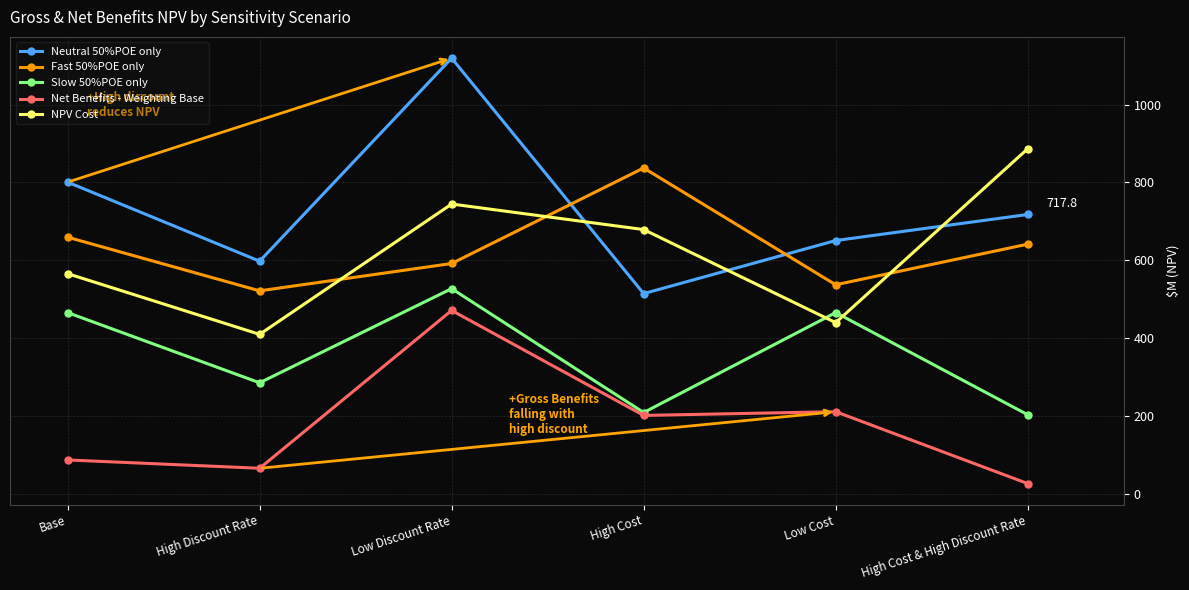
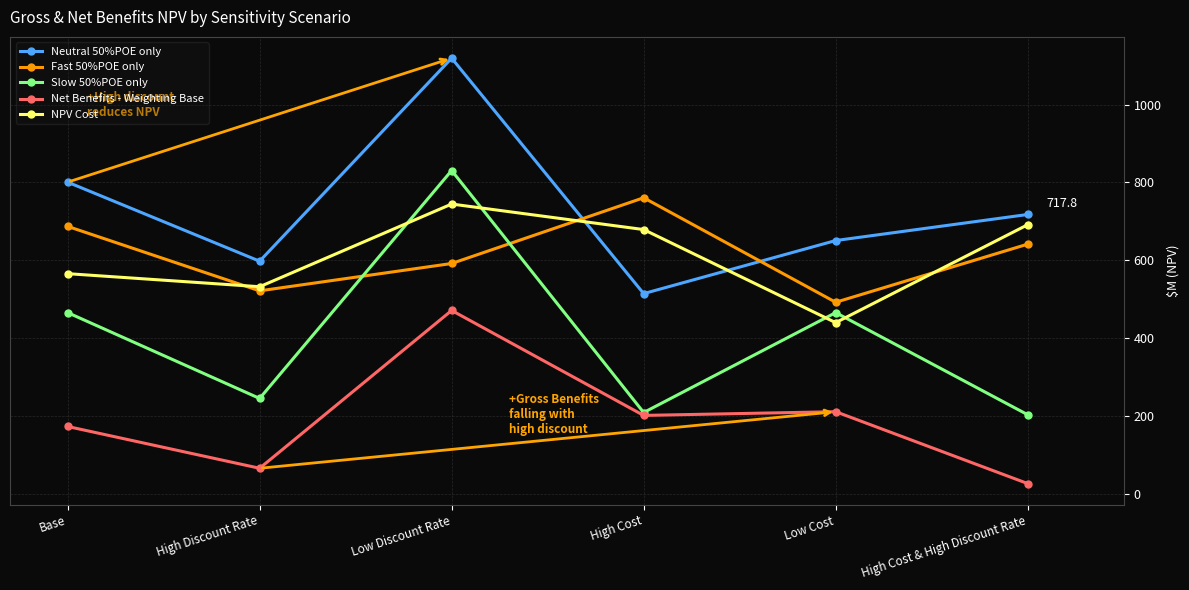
  {
    "Neutral 50%POE only": {
      "Base": 800,
      "High Discount Rate": 600,
      "Low Discount Rate": 1120,
      "High Cost": 510,
      "Low Cost": 650
    },
    "Fast 50%POE only": {
-     "Base": 660,
+     "Base": 690,
      "High Discount Rate": 520,
      "Low Discount Rate": 590,
-     "High Cost": 840,
-     "Low Cost": 540,
+     "High Cost": 760,
+     "Low Cost": 490,
      "High Cost & High Discount Rate": 640
    },
    "Slow 50%POE only": {
      "Base": 470,
-     "High Discount Rate": 290,
-     "Low Discount Rate": 530,
+     "High Discount Rate": 250,
+     "Low Discount Rate": 830,
      "High Cost": 210,
      "Low Cost": 470,
      "High Cost & High Discount Rate": 200
    },
    "Net Benefits - Weighting Base": {
-     "Base": 90,
+     "Base": 170,
      "High Discount Rate": 70,
      "Low Discount Rate": 470,
      "High Cost": 200,
      "Low Cost": 210,
      "High Cost & High Discount Rate": 30
    },
    "NPV Cost": {
      "Base": 570,
-     "High Discount Rate": 410,
+     "High Discount Rate": 530,
      "Low Discount Rate": 740,
      "High Cost": 680,
      "Low Cost": 440,
-     "High Cost & High Discount Rate": 890
+     "High Cost & High Discount Rate": 690
    }
  }
